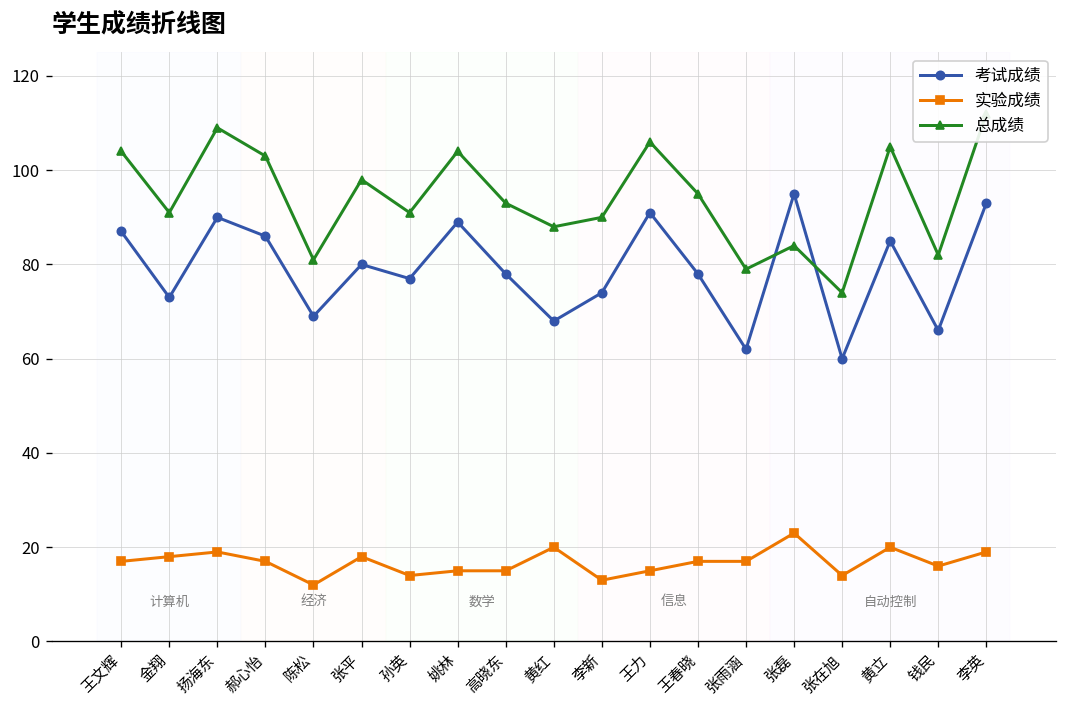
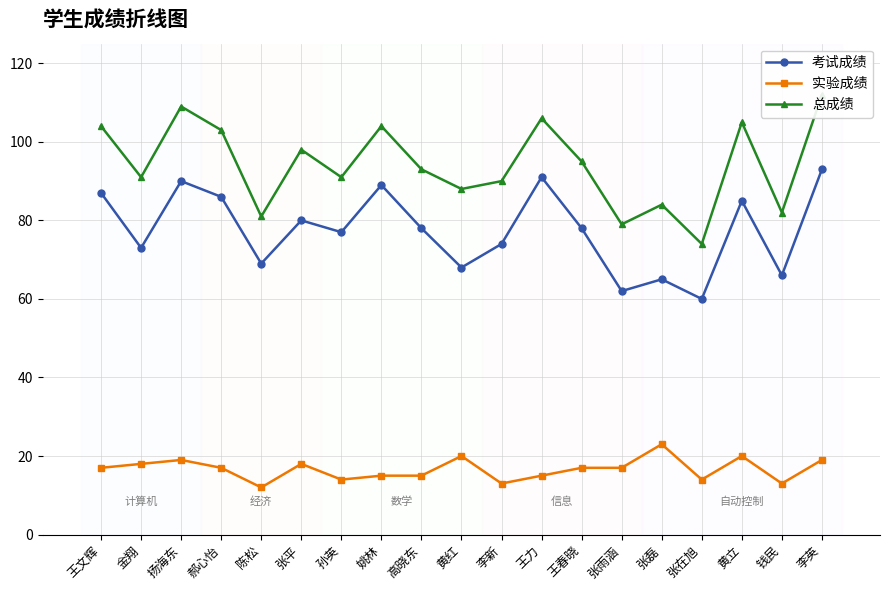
  {
    "考试成绩": {
      "王文辉": 87,
      "金翔": 73,
      "扬海东": 90,
      "郝心怡": 86,
      "陈松": 69,
      "张平": 80,
      "孙英": 77,
      "姚林": 89,
      "高晓东": 78,
      "黄红": 68,
      "李新": 74,
      "王力": 91,
      "王春晓": 78,
      "张雨涵": 62,
-     "张磊": 95,
+     "张磊": 65,
      "张在旭": 60,
      "黄立": 85,
      "钱民": 66,
      "李英": 93
    },
    "实验成绩": {
      "王文辉": 17,
      "金翔": 18,
      "扬海东": 19,
      "郝心怡": 17,
      "陈松": 12,
      "张平": 18,
      "孙英": 14,
      "姚林": 15,
      "高晓东": 15,
      "黄红": 20,
      "李新": 13,
      "王力": 15,
      "王春晓": 17,
      "张雨涵": 17,
      "张磊": 23,
      "张在旭": 14,
      "黄立": 20,
-     "钱民": 16,
+     "钱民": 13,
      "李英": 19
    },
    "总成绩": {
      "王文辉": 104,
      "金翔": 91,
      "扬海东": 109,
      "郝心怡": 103,
      "陈松": 81,
      "张平": 98,
      "孙英": 91,
      "姚林": 104,
      "高晓东": 93,
      "黄红": 88,
      "李新": 90,
      "王力": 106,
      "王春晓": 95,
      "张雨涵": 79,
      "张磊": 84,
      "张在旭": 74,
      "黄立": 105,
      "钱民": 82
    }
  }
